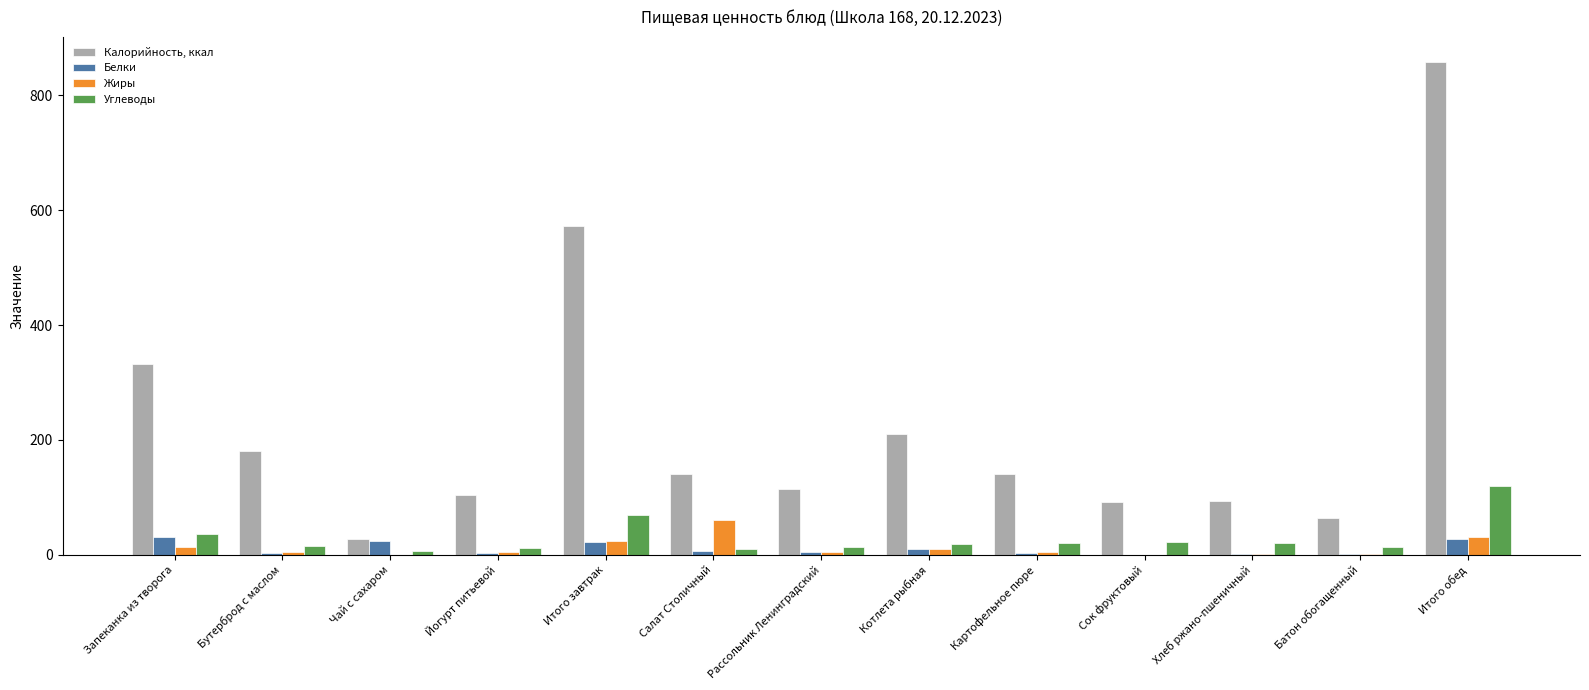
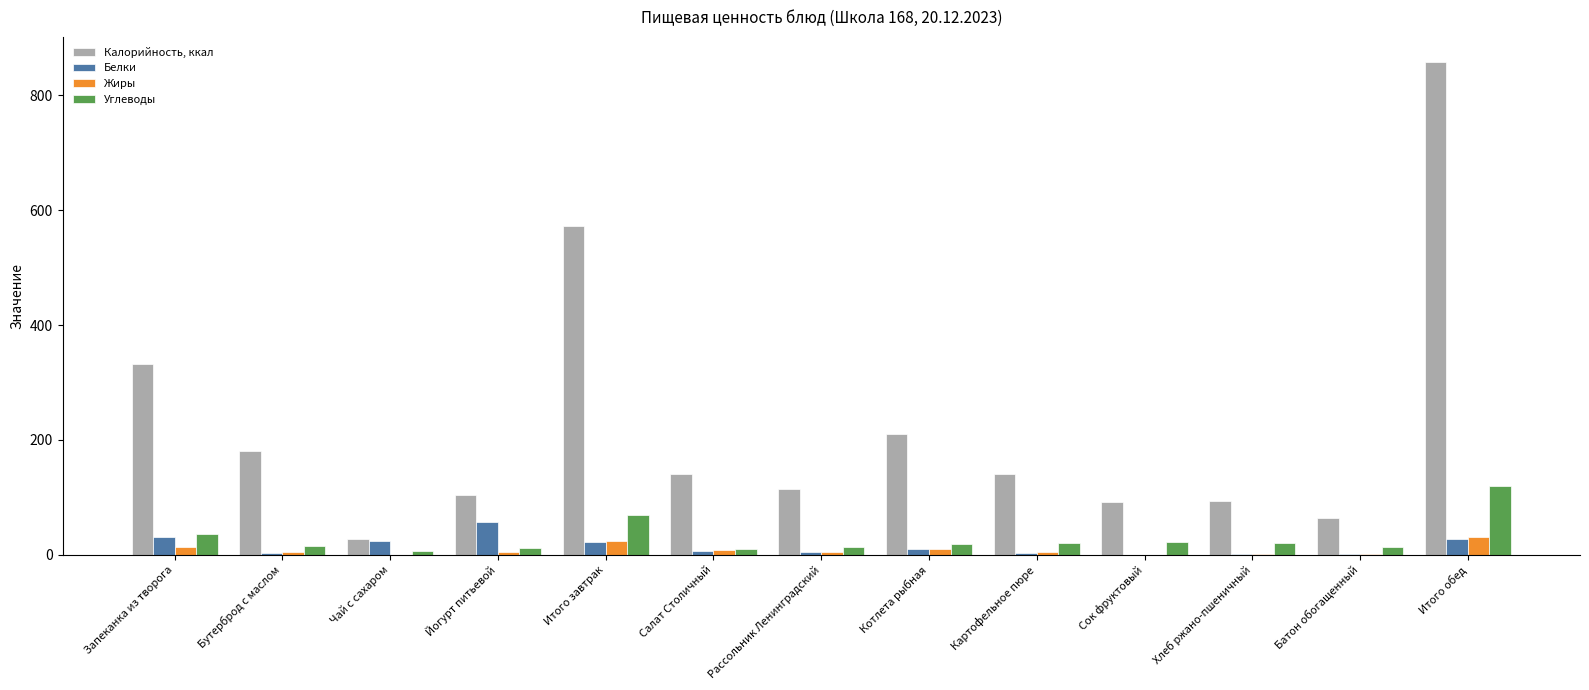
  {
    "Калорийность, ккал": {
      "Запеканка из творога": 330,
      "Бутерброд с маслом": 180,
      "Чай с сахаром": 30,
      "Йогурт питьевой": 100,
      "Итого завтрак": 570,
      "Салат Столичный": 140,
      "Рассольник Ленинградский": 120,
      "Котлета рыбная": 210,
      "Картофельное пюре": 140,
      "Сок фруктовый": 90,
      "Хлеб ржано-пшеничный": 90,
      "Батон обогащенный": 60,
      "Итого обед": 860
    },
    "Белки": {
      "Запеканка из творога": 30,
      "Чай с сахаром": 20,
-     "Йогурт питьевой": 0,
+     "Йогурт питьевой": 60,
      "Итого завтрак": 20,
      "Салат Столичный": 10,
      "Рассольник Ленинградский": 0,
      "Котлета рыбная": 10,
      "Итого обед": 30
    },
    "Жиры": {
      "Запеканка из творога": 10,
      "Бутерброд с маслом": 0,
      "Чай с сахаром": 0,
      "Йогурт питьевой": 10,
      "Итого завтрак": 20,
-     "Салат Столичный": 60,
+     "Салат Столичный": 10,
      "Рассольник Ленинградский": 0,
      "Котлета рыбная": 10,
      "Картофельное пюре": 10,
      "Итого обед": 30
    },
    "Углеводы": {
      "Запеканка из творога": 40,
      "Бутерброд с маслом": 10,
      "Чай с сахаром": 10,
      "Йогурт питьевой": 10,
      "Итого завтрак": 70,
      "Салат Столичный": 10,
      "Рассольник Ленинградский": 10,
      "Котлета рыбная": 20,
      "Картофельное пюре": 20,
      "Сок фруктовый": 20,
      "Хлеб ржано-пшеничный": 20,
      "Батон обогащенный": 10,
      "Итого обед": 120
    }
  }
